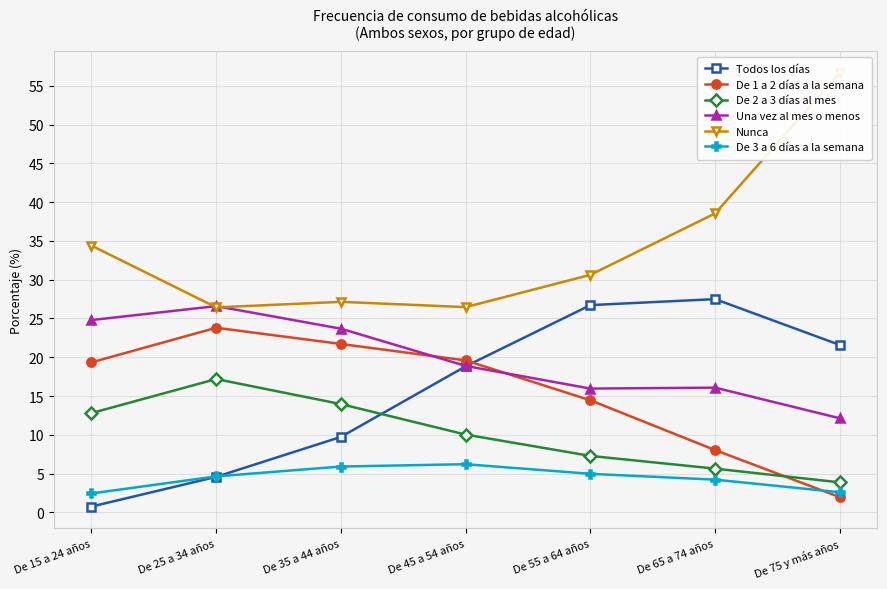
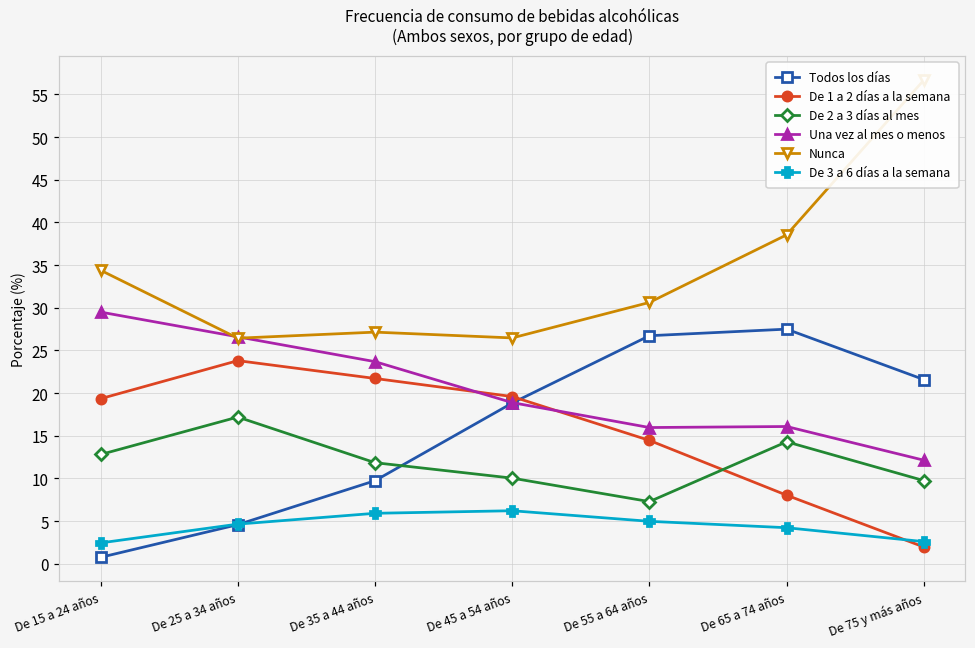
  {
    "Todos los días": {
      "De 15 a 24 años": 1,
      "De 35 a 44 años": 10,
      "De 55 a 64 años": 27,
      "De 65 a 74 años": 27,
      "De 75 y más años": 22
    },
    "De 1 a 2 días a la semana": {
      "De 15 a 24 años": 19,
      "De 25 a 34 años": 24,
      "De 35 a 44 años": 22,
      "De 45 a 54 años": 20,
      "De 55 a 64 años": 14,
      "De 65 a 74 años": 8,
      "De 75 y más años": 2
    },
    "De 2 a 3 días al mes": {
      "De 15 a 24 años": 13,
      "De 25 a 34 años": 17,
-     "De 35 a 44 años": 14,
+     "De 35 a 44 años": 12,
      "De 45 a 54 años": 10,
      "De 55 a 64 años": 7,
-     "De 65 a 74 años": 6,
-     "De 75 y más años": 4
+     "De 65 a 74 años": 14,
+     "De 75 y más años": 10
    },
    "Una vez al mes o menos": {
-     "De 15 a 24 años": 25,
+     "De 15 a 24 años": 29,
      "De 35 a 44 años": 24,
      "De 55 a 64 años": 16,
      "De 65 a 74 años": 16,
      "De 75 y más años": 12
    },
    "Nunca": {
      "De 15 a 24 años": 34,
      "De 35 a 44 años": 27,
      "De 45 a 54 años": 26,
      "De 55 a 64 años": 31,
      "De 65 a 74 años": 39
    },
    "De 3 a 6 días a la semana": {
      "De 15 a 24 años": 2,
      "De 35 a 44 años": 6,
      "De 45 a 54 años": 6,
      "De 55 a 64 años": 5,
      "De 65 a 74 años": 4,
      "De 75 y más años": 3
    }
  }
